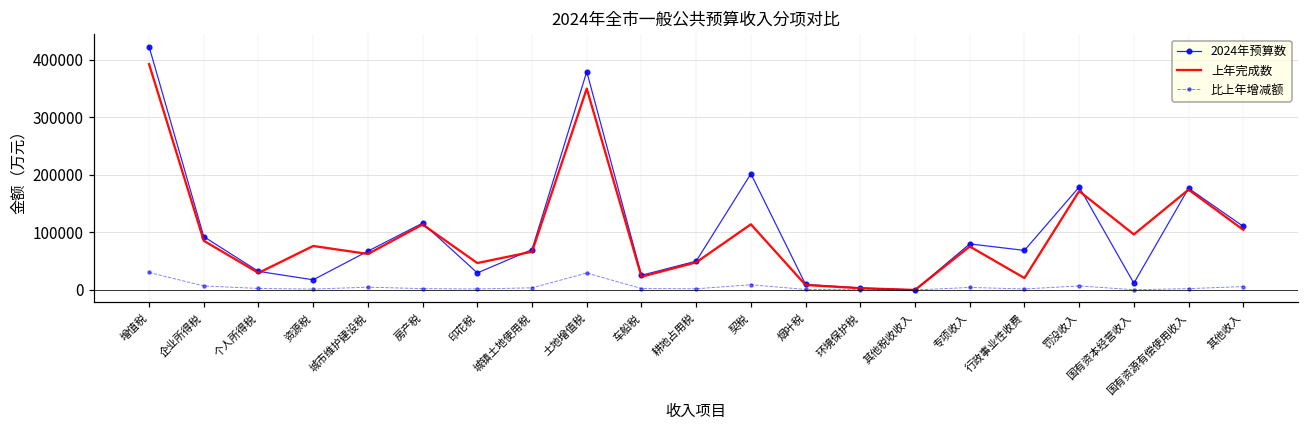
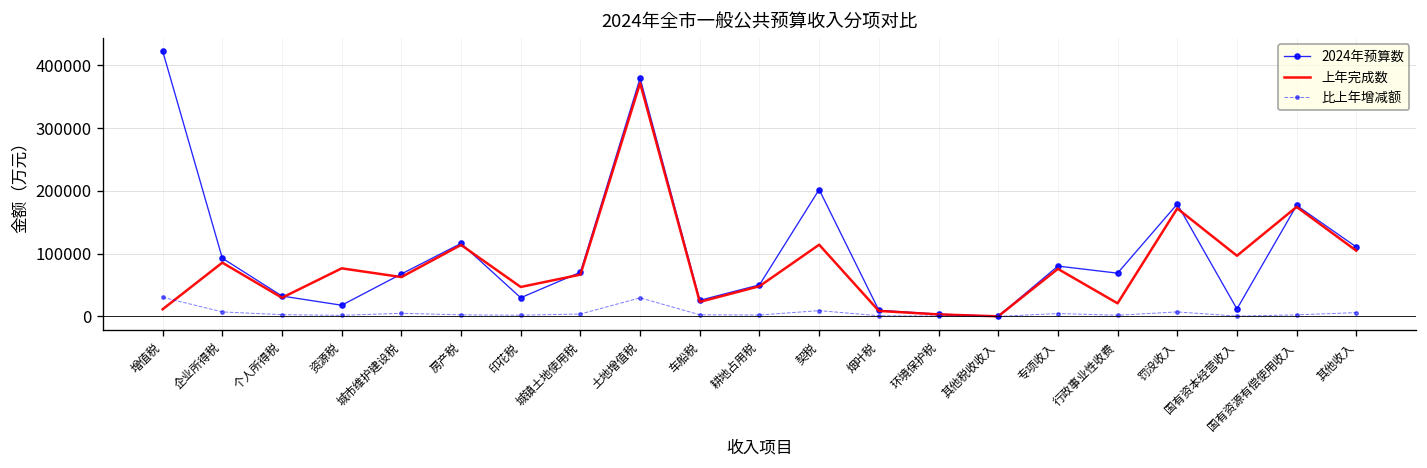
  {
    "上年完成数": {
-     "增值税": 390000,
+     "增值税": 10000,
      "企业所得税": 90000,
      "资源税": 80000,
      "城市维护建设税": 60000,
      "印花税": 50000,
-     "土地增值税": 350000,
+     "土地增值税": 370000,
      "契税": 110000,
      "行政事业性收费": 20000,
      "罚没收入": 170000,
      "国有资本经营收入": 100000,
      "其他收入": 100000
    }
  }
